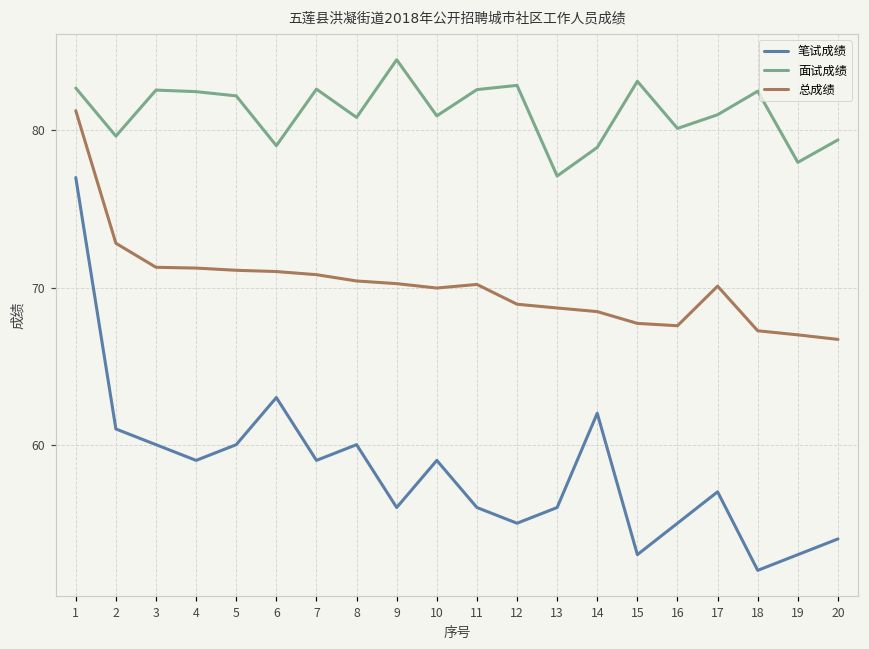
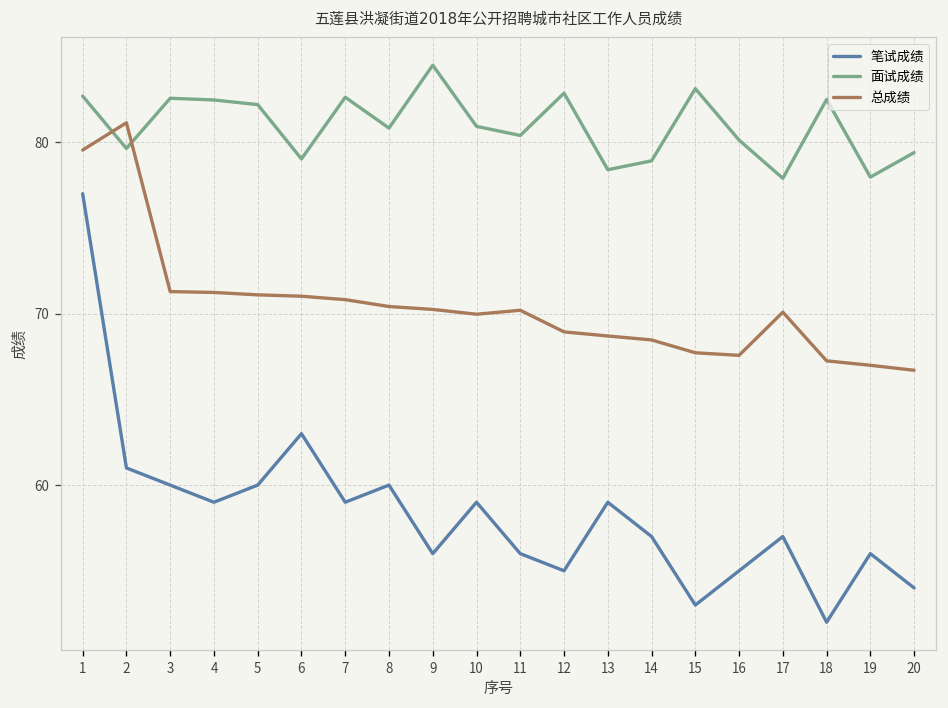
  {
    "笔试成绩": {
      "1": 77,
      "2": 61,
      "3": 60,
      "4": 59,
      "5": 60,
      "6": 63,
      "7": 59,
      "8": 60,
      "9": 56,
      "10": 59,
      "11": 56,
      "12": 55,
-     "13": 56,
-     "14": 62,
+     "13": 59,
+     "14": 57,
      "15": 53,
      "16": 55,
      "17": 57,
      "18": 52,
-     "19": 53,
+     "19": 56,
      "20": 54
    },
    "面试成绩": {
      "1": 82.7,
      "2": 79.6,
      "3": 82.6,
      "4": 82.5,
      "5": 82.2,
      "6": 79.0,
      "7": 82.6,
      "8": 80.8,
      "9": 84.5,
      "10": 80.9,
-     "11": 82.6,
+     "11": 80.4,
      "12": 82.9,
-     "13": 77.1,
+     "13": 78.4,
      "14": 78.9,
      "15": 83.1,
      "16": 80.1,
-     "17": 81.0,
+     "17": 77.9,
      "18": 82.5,
      "19": 78.0,
      "20": 79.4
    },
    "总成绩": {
-     "1": 81.3,
-     "2": 72.8,
+     "1": 79.6,
+     "2": 81.1,
      "3": 71.3,
      "4": 71.2,
      "5": 71.1,
      "6": 71.0,
      "7": 70.8,
      "8": 70.4,
      "9": 70.3,
      "10": 70.0,
      "11": 70.2,
      "12": 68.9,
      "13": 68.7,
      "14": 68.5,
      "15": 67.7,
      "16": 67.6,
      "17": 70.1,
      "18": 67.3,
      "19": 67.0,
      "20": 66.7
    }
  }
